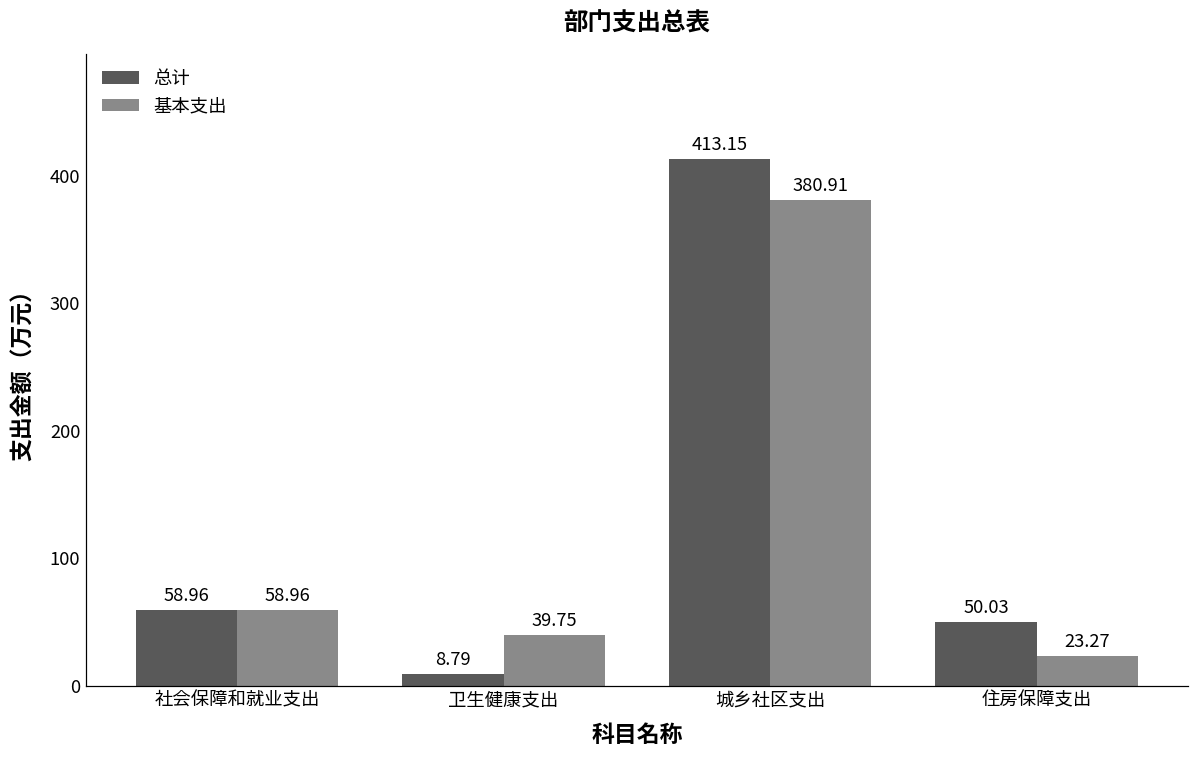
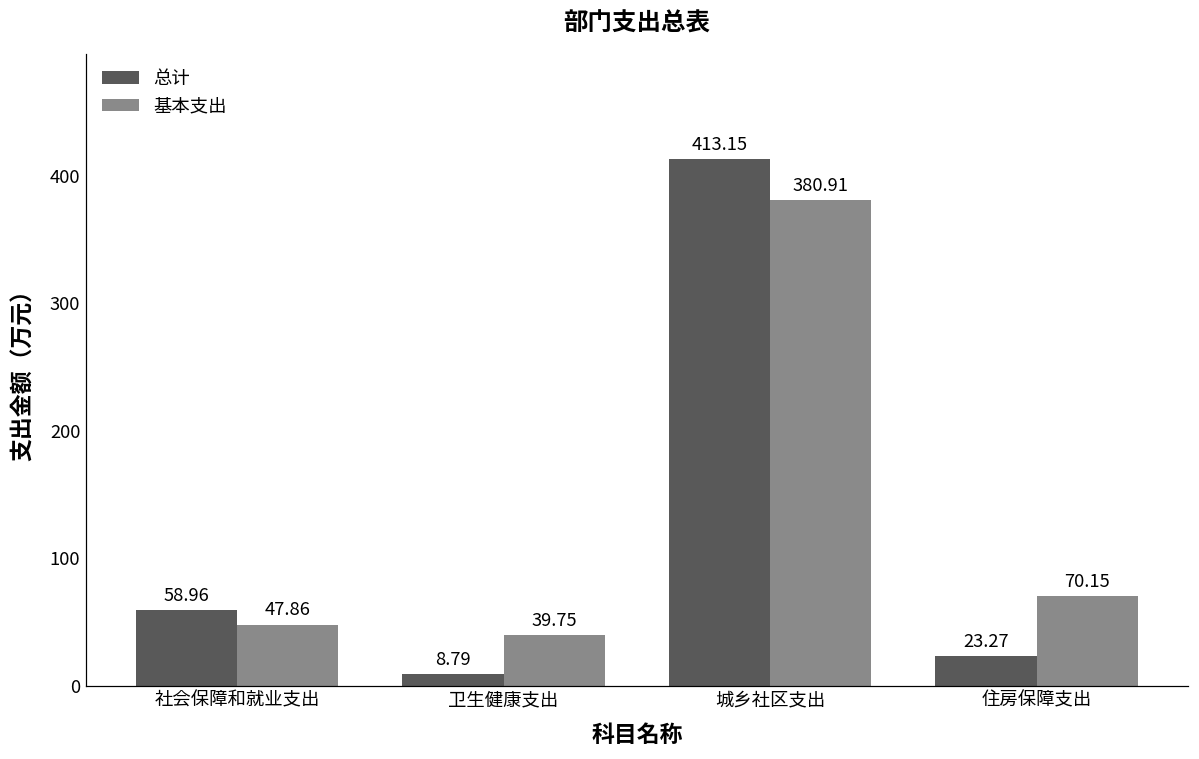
  {
    "总计": {
      "社会保障和就业支出": 58.96,
      "卫生健康支出": 8.79,
      "城乡社区支出": 413.15,
-     "住房保障支出": 50.03
+     "住房保障支出": 23.27
    },
    "基本支出": {
-     "社会保障和就业支出": 58.96,
+     "社会保障和就业支出": 47.86,
      "卫生健康支出": 39.75,
      "城乡社区支出": 380.91,
-     "住房保障支出": 23.27
+     "住房保障支出": 70.15
    }
  }
